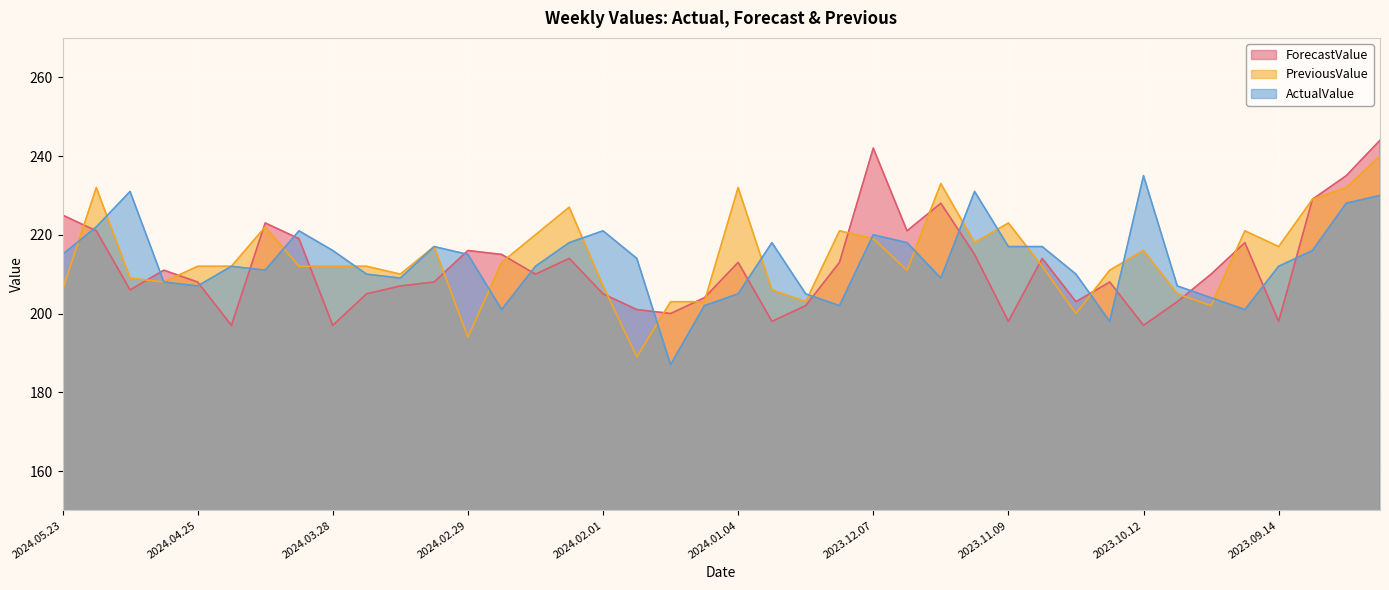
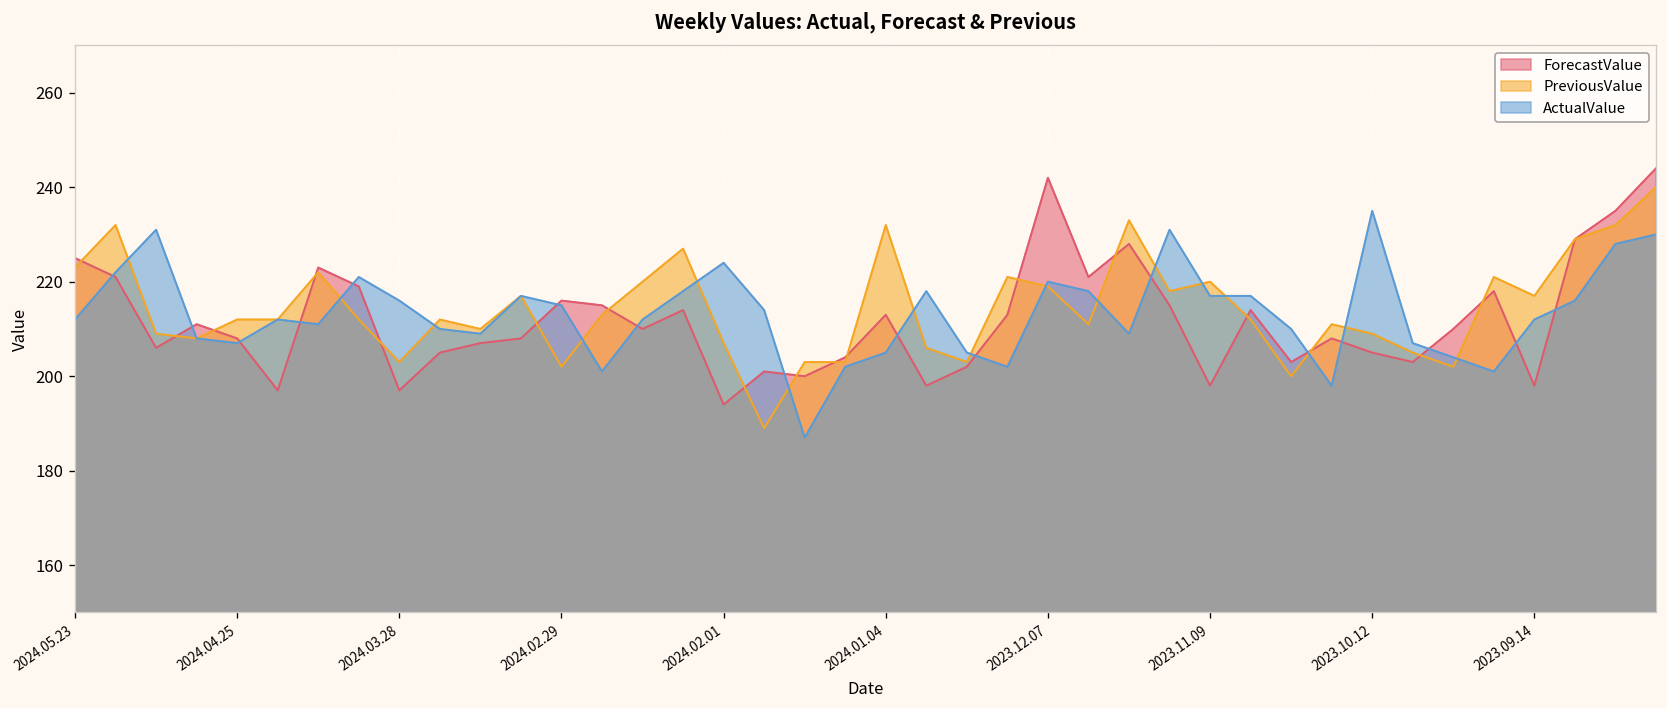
  {
    "ForecastValue": {
      "2024.05.23": 225,
      "2024.04.25": 208,
      "2024.03.28": 197,
      "2024.02.29": 216,
-     "2024.02.01": 205,
+     "2024.02.01": 194,
      "2024.01.04": 213,
      "2023.12.07": 242,
      "2023.11.09": 198,
-     "2023.10.12": 197,
+     "2023.10.12": 205,
      "2023.09.14": 198
    },
    "PreviousValue": {
-     "2024.05.23": 206,
+     "2024.05.23": 223,
      "2024.04.25": 212,
-     "2024.03.28": 212,
-     "2024.02.29": 194,
+     "2024.03.28": 203,
+     "2024.02.29": 202,
      "2024.02.01": 207,
      "2024.01.04": 232,
      "2023.12.07": 219,
-     "2023.11.09": 223,
-     "2023.10.12": 216,
+     "2023.11.09": 220,
+     "2023.10.12": 209,
      "2023.09.14": 217
    },
    "ActualValue": {
-     "2024.05.23": 215,
+     "2024.05.23": 212,
      "2024.04.25": 207,
      "2024.03.28": 216,
      "2024.02.29": 215,
-     "2024.02.01": 221,
+     "2024.02.01": 224,
      "2024.01.04": 205,
      "2023.12.07": 220,
      "2023.11.09": 217,
      "2023.10.12": 235,
      "2023.09.14": 212
    }
  }
